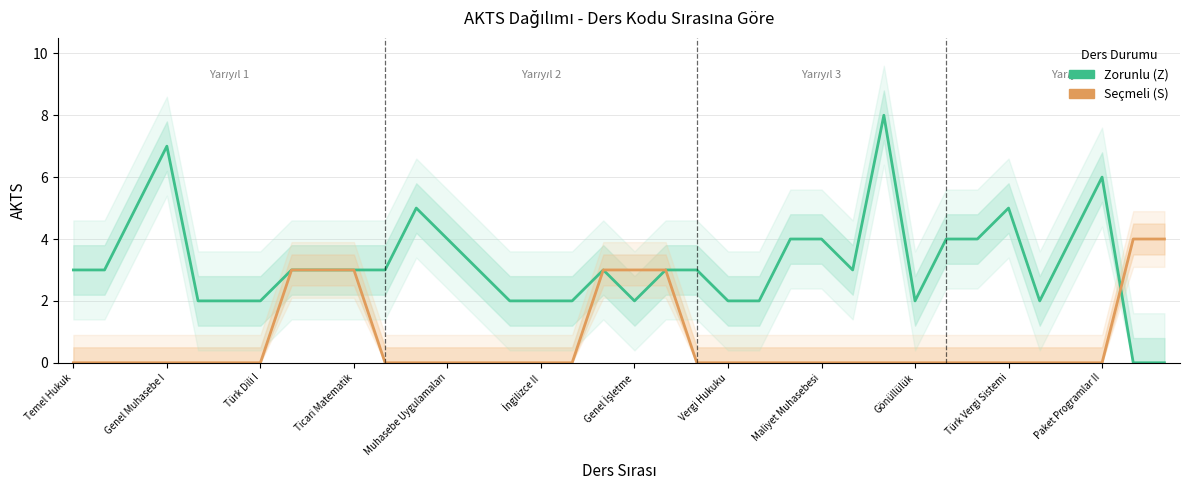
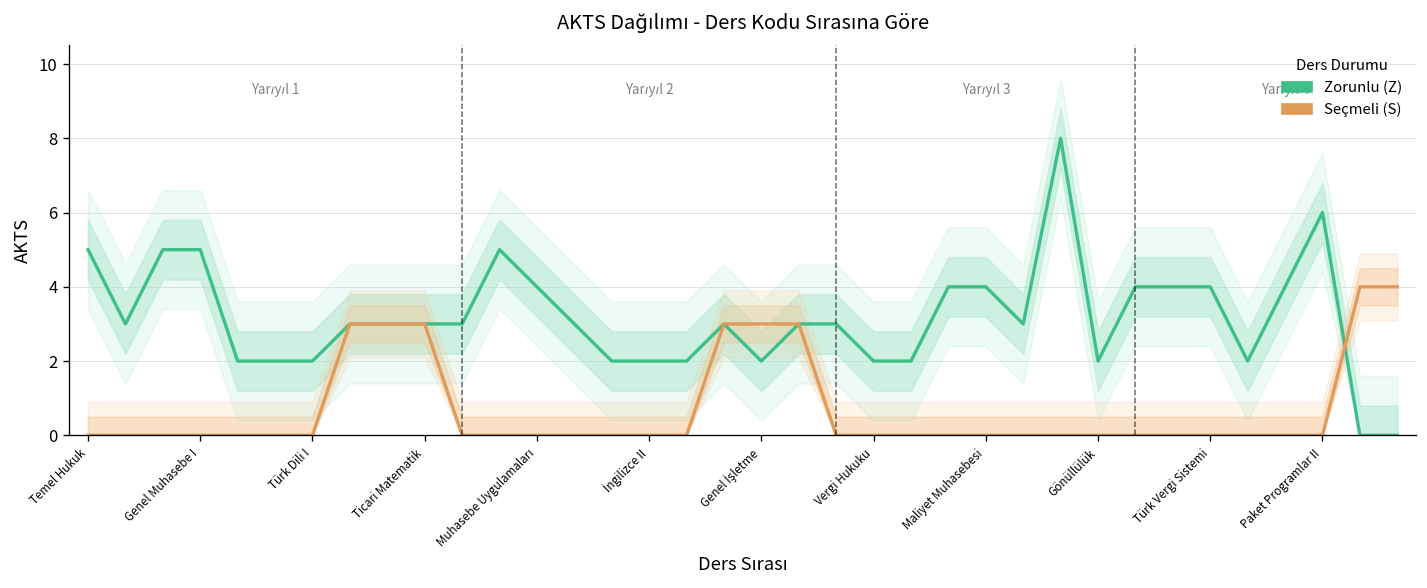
  {
    "Zorunlu (Z)": {
-     "Temel Hukuk": 3,
-     "Genel Muhasebe I": 7,
+     "Temel Hukuk": 5,
+     "Genel Muhasebe I": 5,
      "Türk Dili I": 2,
      "Muhasebe Uygulamaları": 4,
      "İngilizce II": 2,
      "Genel İşletme": 2,
      "Vergi Hukuku": 2,
      "Maliyet Muhasebesi": 4,
      "Gönüllülük": 2,
-     "Türk Vergi Sistemi": 5,
+     "Türk Vergi Sistemi": 4,
      "Paket Programlar II": 6
    },
    "Seçmeli (S)": {
      "Temel Hukuk": 0,
      "Genel Muhasebe I": 0,
      "Türk Dili I": 0,
      "Muhasebe Uygulamaları": 0,
      "İngilizce II": 0,
      "Genel İşletme": 3,
      "Vergi Hukuku": 0,
      "Maliyet Muhasebesi": 0,
      "Gönüllülük": 0,
      "Türk Vergi Sistemi": 0,
      "Paket Programlar II": 0
    }
  }
